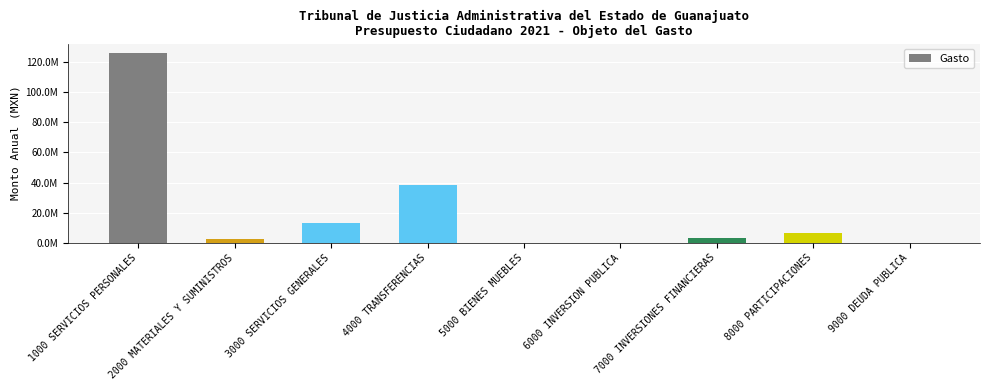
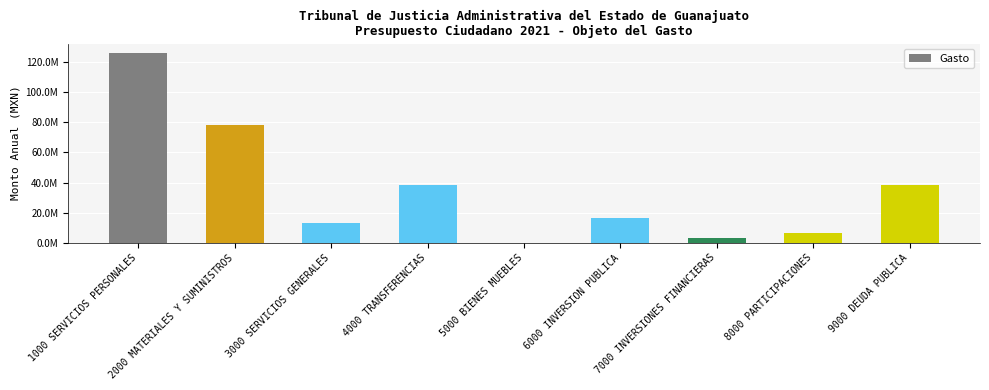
  {
    "1000 SERVICIOS PERSONALES": 126000000,
-   "2000 MATERIALES Y SUMINISTROS": 3000000,
+   "2000 MATERIALES Y SUMINISTROS": 78000000,
    "3000 SERVICIOS GENERALES": 13000000,
    "4000 TRANSFERENCIAS": 39000000,
    "5000 BIENES MUEBLES": 0,
-   "6000 INVERSION PUBLICA": 0,
+   "6000 INVERSION PUBLICA": 16000000,
    "7000 INVERSIONES FINANCIERAS": 3000000,
    "8000 PARTICIPACIONES": 6000000,
-   "9000 DEUDA PUBLICA": 0
+   "9000 DEUDA PUBLICA": 38000000
  }
